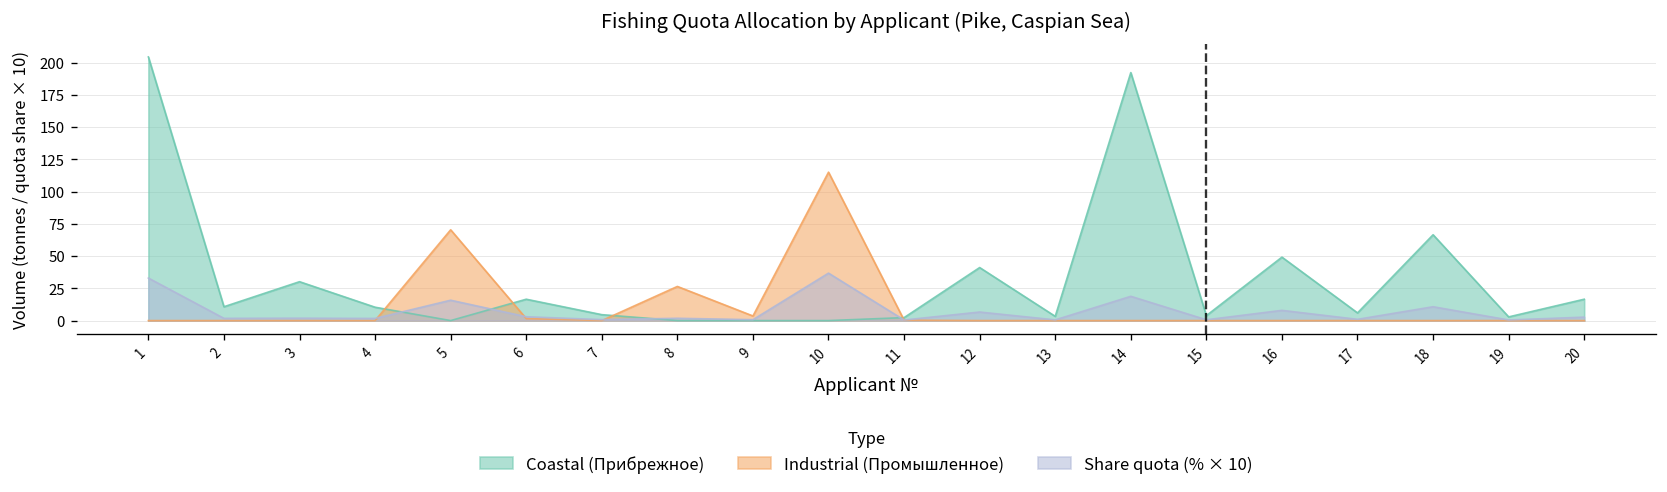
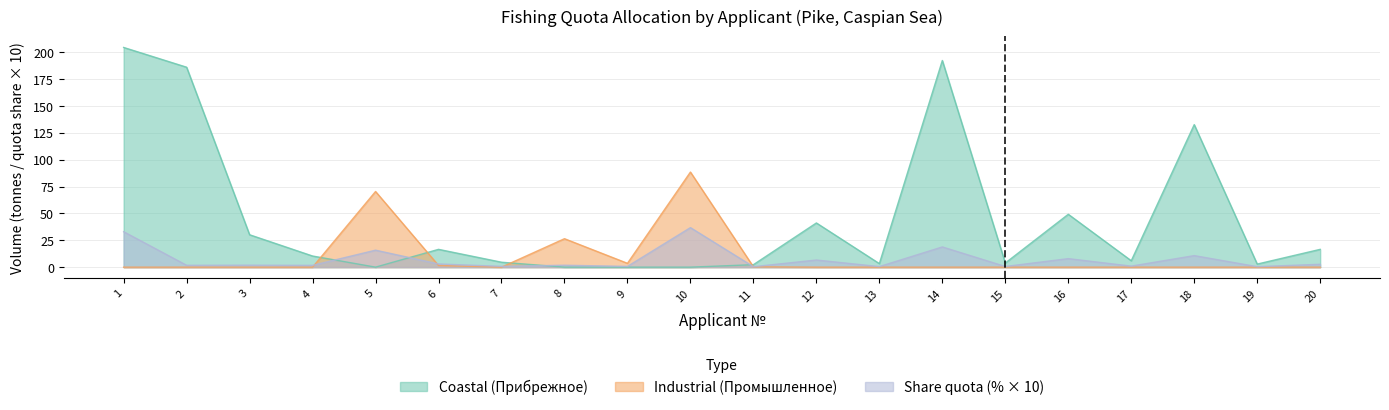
  {
    "Coastal (Прибрежное)": {
      "1": 204,
-     "2": 11,
+     "2": 186,
      "3": 30,
      "4": 10,
      "5": 0,
      "6": 17,
      "7": 5,
      "10": 0,
      "12": 41,
      "13": 3,
      "14": 192,
      "15": 4,
      "16": 49,
      "17": 6,
-     "18": 67,
+     "18": 133,
      "19": 3,
      "20": 17
    },
    "Industrial (Промышленное)": {
      "1": 0,
      "5": 70,
      "8": 26,
      "9": 4,
-     "10": 115,
+     "10": 88,
      "12": 0,
      "14": 0,
      "16": 0,
      "18": 0,
      "20": 0
    },
    "Share quota (% × 10)": {
      "1": 33,
      "5": 16,
      "10": 37,
      "12": 7,
      "14": 19,
      "16": 8,
      "18": 11,
      "20": 3
    }
  }
